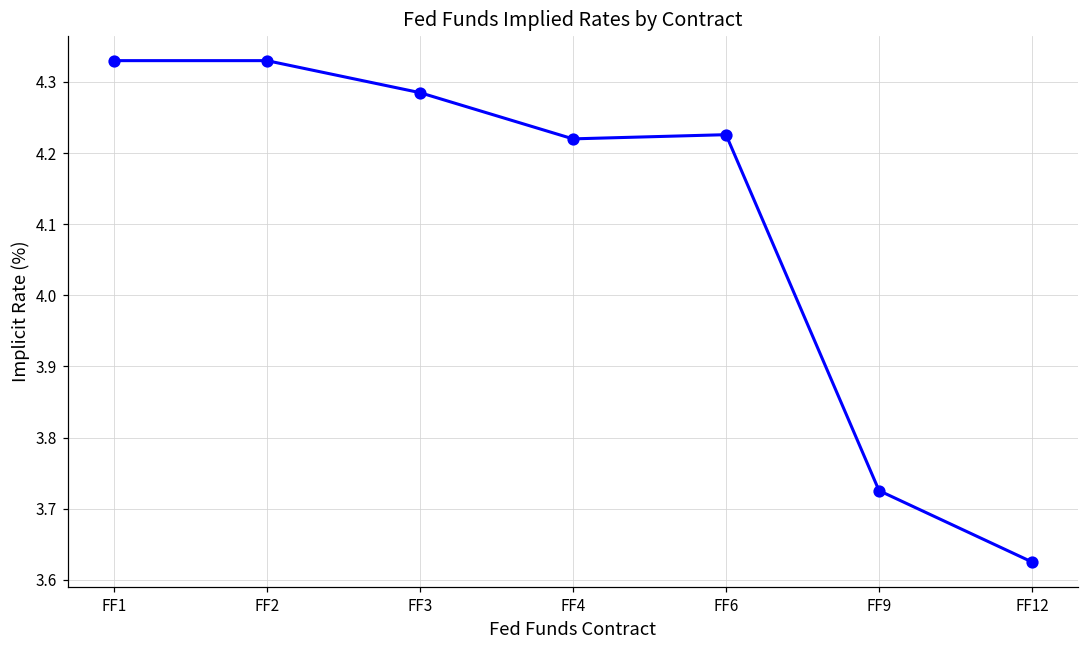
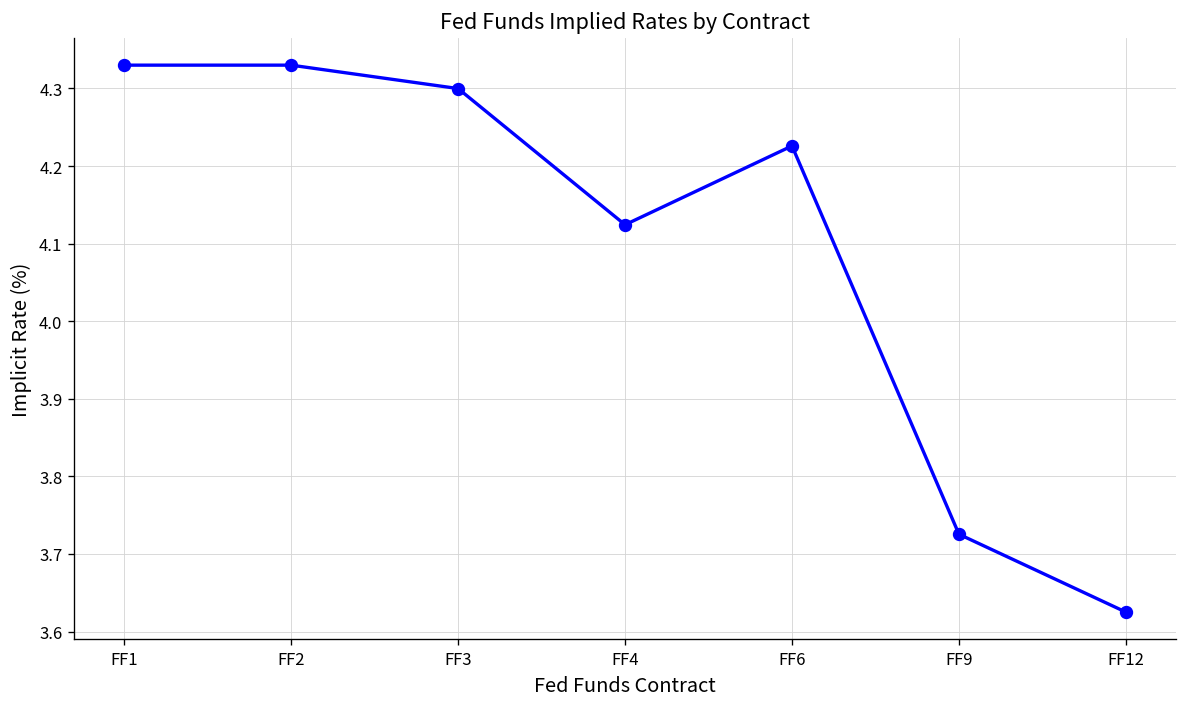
  {
    "FF1": 4.33,
    "FF2": 4.33,
-   "FF3": 4.29,
-   "FF4": 4.22,
+   "FF3": 4.30,
+   "FF4": 4.12,
    "FF6": 4.23,
    "FF9": 3.73,
    "FF12": 3.63
  }
